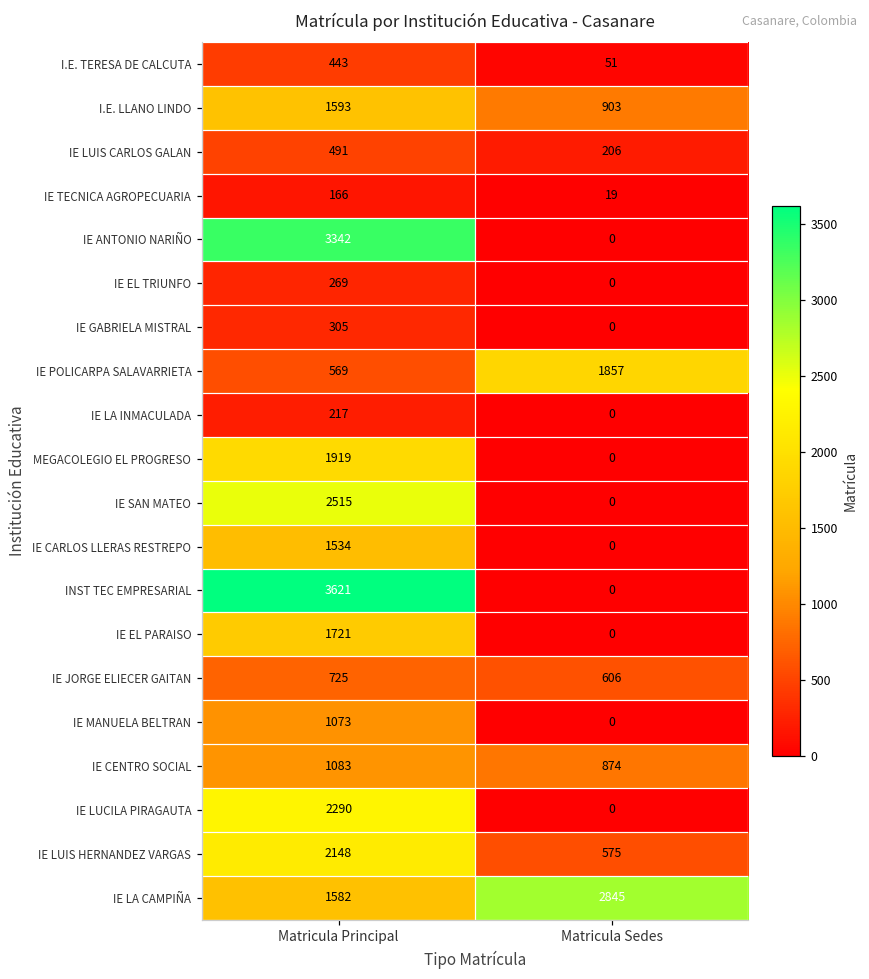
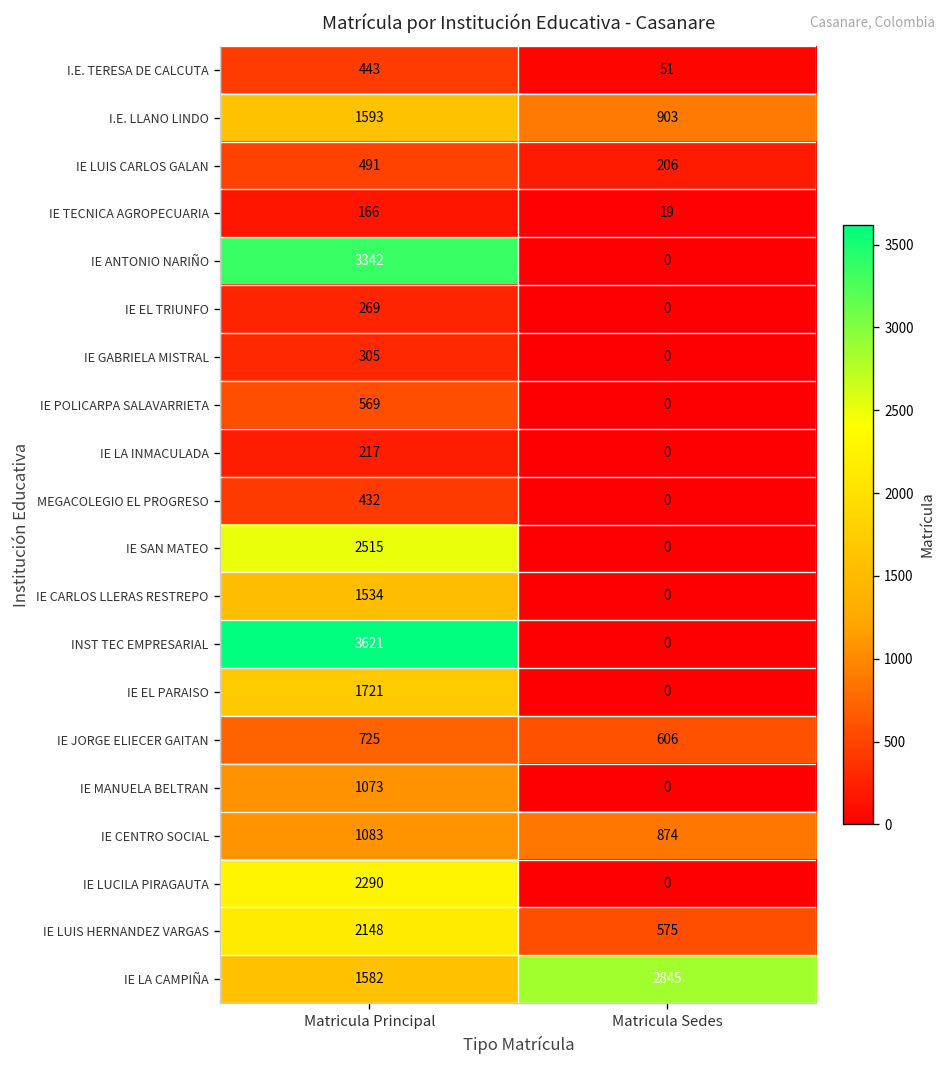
  {
    "I.E. TERESA DE CALCUTA": {
      "Matricula Principal": 443,
      "Matricula Sedes": 51
    },
    "I.E. LLANO LINDO": {
      "Matricula Principal": 1593,
      "Matricula Sedes": 903
    },
    "IE LUIS CARLOS GALAN": {
      "Matricula Principal": 491,
      "Matricula Sedes": 206
    },
    "IE TECNICA AGROPECUARIA": {
      "Matricula Principal": 166,
      "Matricula Sedes": 19
    },
    "IE ANTONIO NARIÑO": {
      "Matricula Principal": 3342,
      "Matricula Sedes": 0
    },
    "IE EL TRIUNFO": {
      "Matricula Principal": 269,
      "Matricula Sedes": 0
    },
    "IE GABRIELA MISTRAL": {
      "Matricula Principal": 305,
      "Matricula Sedes": 0
    },
    "IE POLICARPA SALAVARRIETA": {
      "Matricula Principal": 569,
-     "Matricula Sedes": 1857
+     "Matricula Sedes": 0
    },
    "IE LA INMACULADA": {
      "Matricula Principal": 217,
      "Matricula Sedes": 0
    },
    "MEGACOLEGIO EL PROGRESO": {
-     "Matricula Principal": 1919,
+     "Matricula Principal": 432,
      "Matricula Sedes": 0
    },
    "IE SAN MATEO": {
      "Matricula Principal": 2515,
      "Matricula Sedes": 0
    },
    "IE CARLOS LLERAS RESTREPO": {
      "Matricula Principal": 1534,
      "Matricula Sedes": 0
    },
    "INST TEC EMPRESARIAL": {
      "Matricula Principal": 3621,
      "Matricula Sedes": 0
    },
    "IE EL PARAISO": {
      "Matricula Principal": 1721,
      "Matricula Sedes": 0
    },
    "IE JORGE ELIECER GAITAN": {
      "Matricula Principal": 725,
      "Matricula Sedes": 606
    },
    "IE MANUELA BELTRAN": {
      "Matricula Principal": 1073,
      "Matricula Sedes": 0
    },
    "IE CENTRO SOCIAL": {
      "Matricula Principal": 1083,
      "Matricula Sedes": 874
    },
    "IE LUCILA PIRAGAUTA": {
      "Matricula Principal": 2290,
      "Matricula Sedes": 0
    },
    "IE LUIS HERNANDEZ VARGAS": {
      "Matricula Principal": 2148,
      "Matricula Sedes": 575
    },
    "IE LA CAMPIÑA": {
      "Matricula Principal": 1582,
      "Matricula Sedes": 2845
    }
  }
